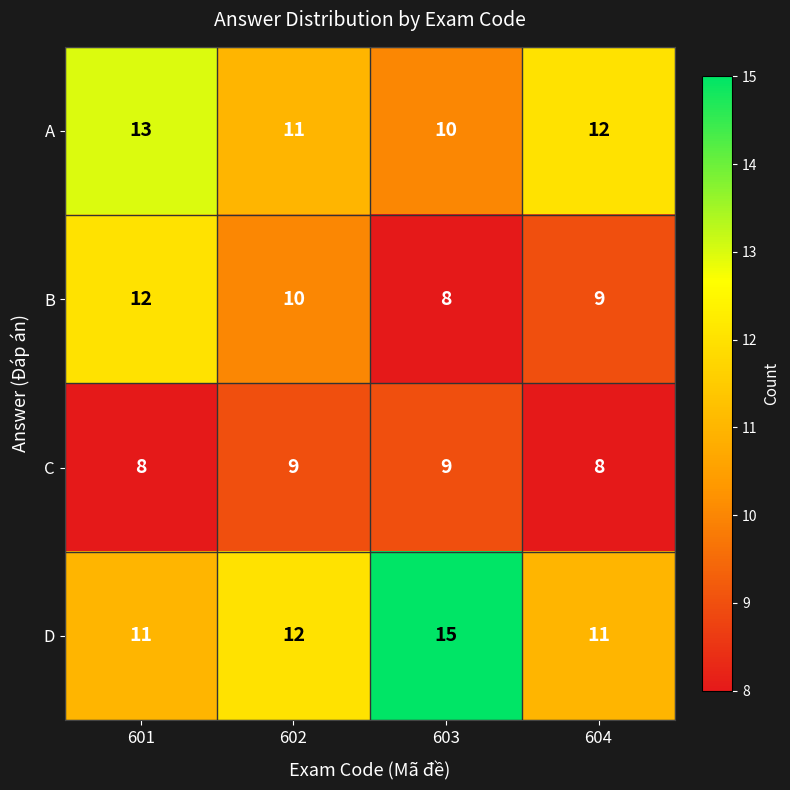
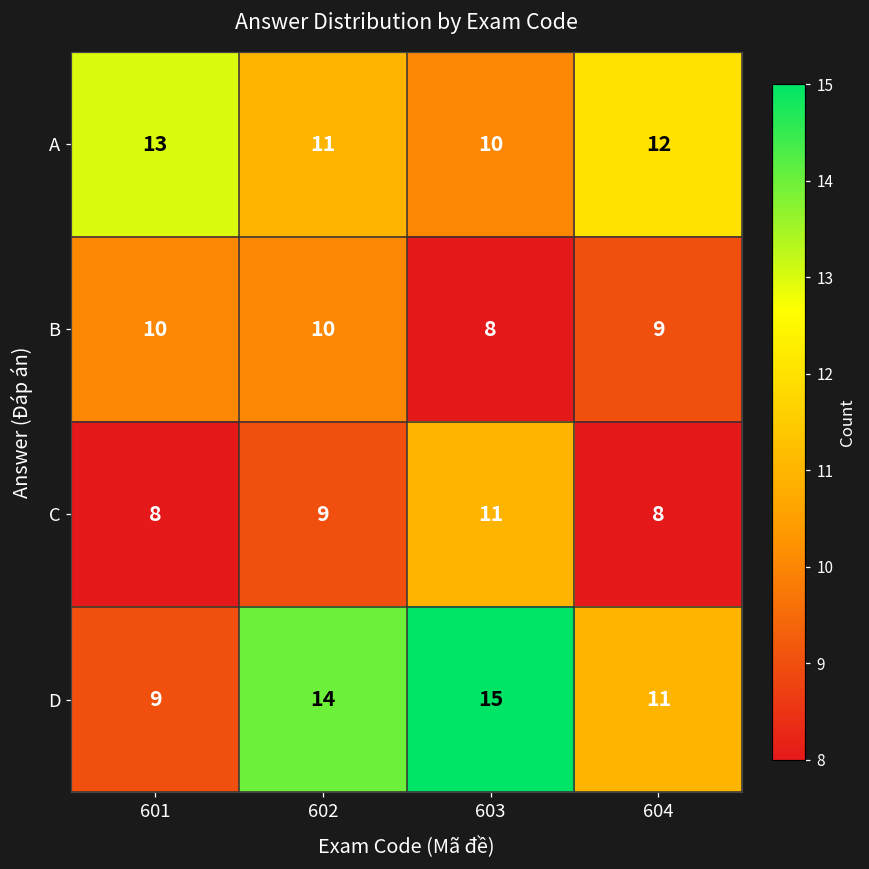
  {
    "A": {
      "601": 13,
      "602": 11,
      "603": 10,
      "604": 12
    },
    "B": {
-     "601": 12,
+     "601": 10,
      "602": 10,
      "603": 8,
      "604": 9
    },
    "C": {
      "601": 8,
      "602": 9,
-     "603": 9,
+     "603": 11,
      "604": 8
    },
    "D": {
-     "601": 11,
-     "602": 12,
+     "601": 9,
+     "602": 14,
      "603": 15,
      "604": 11
    }
  }
